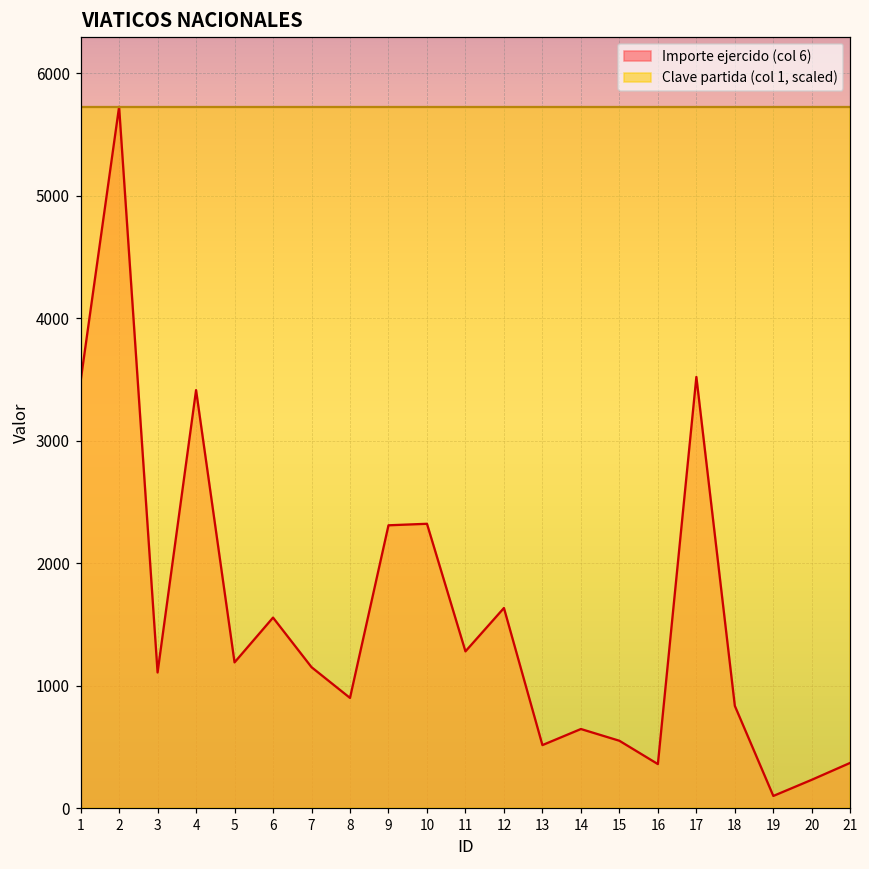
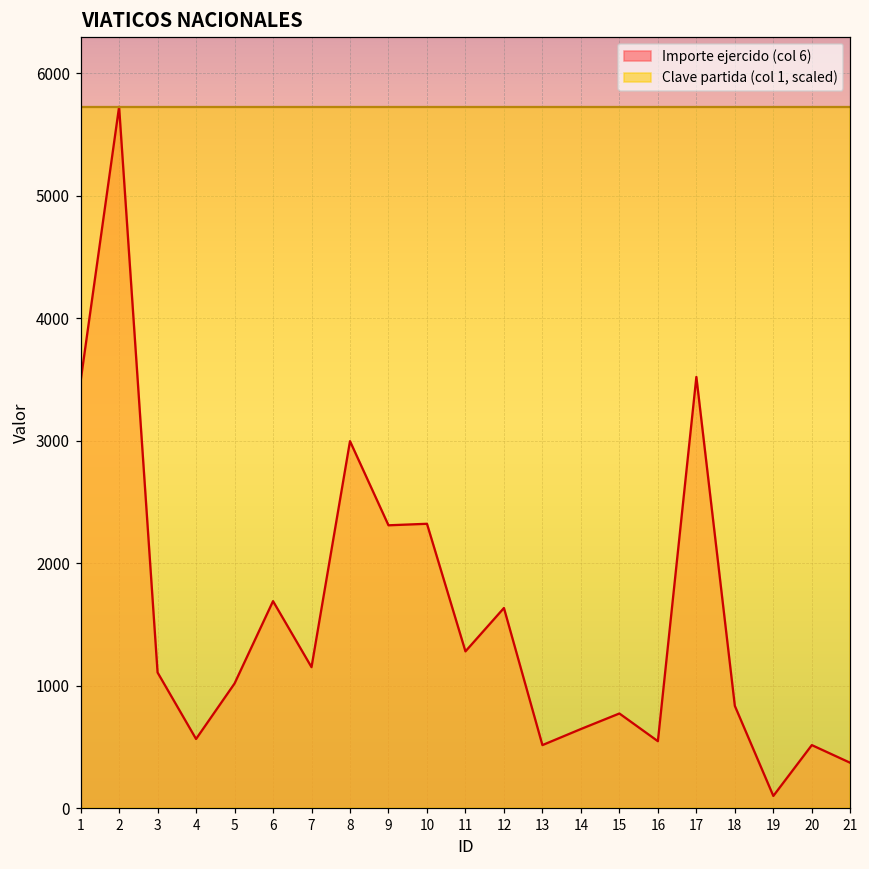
  {
    "Importe ejercido (col 6)": {
      "1": 3490,
      "3": 1110,
-     "4": 3410,
-     "5": 1190,
-     "6": 1560,
+     "4": 570,
+     "5": 1020,
+     "6": 1690,
      "7": 1150,
-     "8": 900,
+     "8": 3000,
      "9": 2310,
      "10": 2320,
      "11": 1280,
      "12": 1630,
      "13": 520,
      "14": 650,
-     "15": 550,
-     "16": 360,
+     "15": 770,
+     "16": 550,
      "17": 3520,
      "18": 840,
      "19": 100,
-     "20": 230,
+     "20": 520,
      "21": 370
    },
    "Clave partida (col 1, scaled)": {
      "1": 5730,
      "3": 5730,
      "4": 5730,
      "5": 5730,
      "6": 5730,
      "7": 5730,
      "8": 5730,
      "9": 5730,
      "10": 5730,
      "11": 5730,
      "12": 5730,
      "13": 5730,
      "14": 5730,
      "15": 5730,
      "16": 5730,
      "17": 5730,
      "18": 5730,
      "19": 5730,
      "20": 5730,
      "21": 5730
    }
  }
